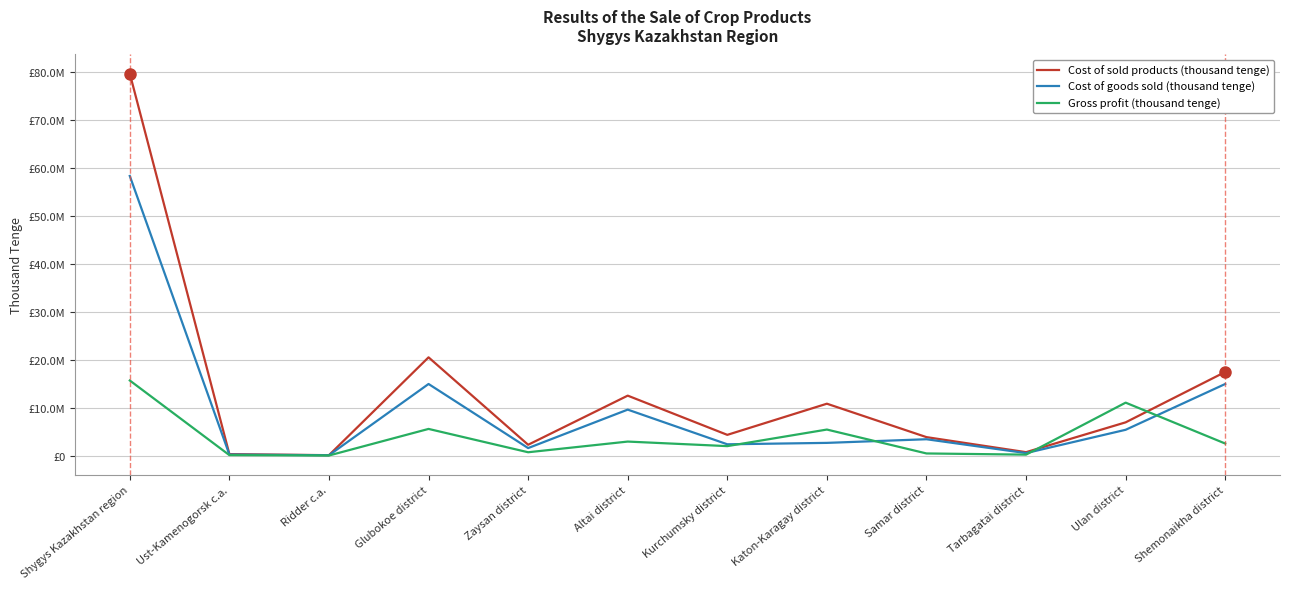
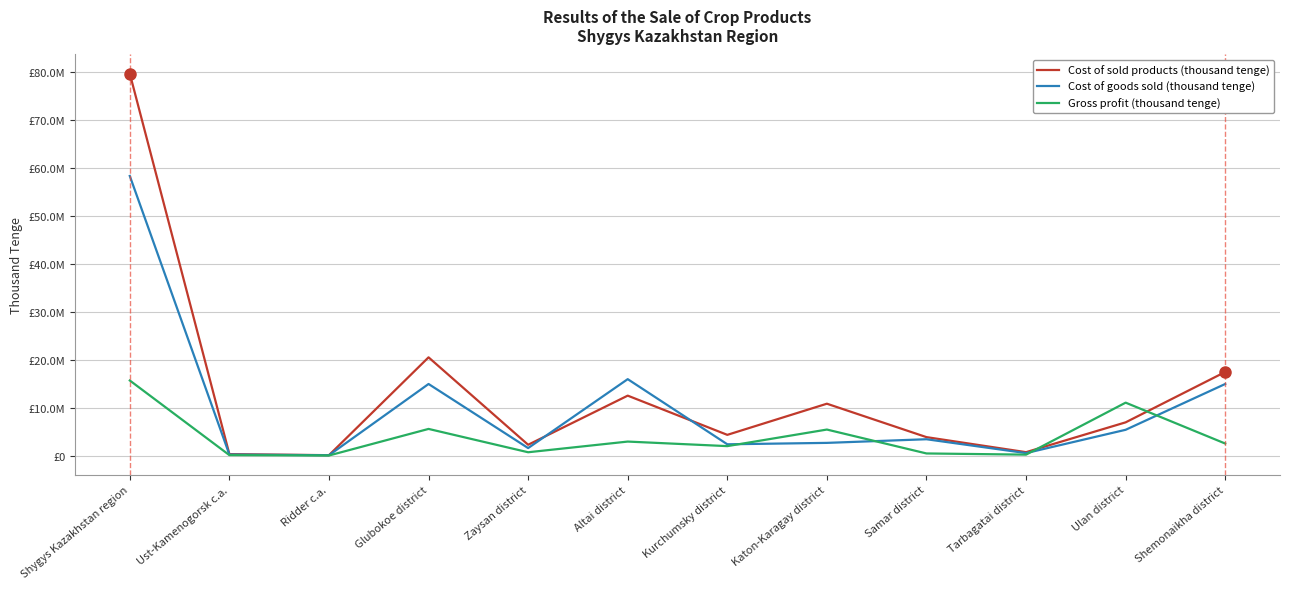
  {
    "Cost of goods sold (thousand tenge)": {
      "Shygys Kazakhstan region": "£58000000",
      "Glubokoe district": "£15000000",
      "Zaysan district": "£2000000",
-     "Altai district": "£10000000",
+     "Altai district": "£16000000",
      "Katon-Karagay district": "£3000000",
      "Ulan district": "£5000000",
      "Shemonaikha district": "£15000000"
    },
    "Gross profit (thousand tenge)": {
      "Shygys Kazakhstan region": "£16000000",
      "Glubokoe district": "£6000000",
      "Zaysan district": "£1000000",
      "Altai district": "£3000000",
      "Katon-Karagay district": "£5000000",
      "Samar district": "£0",
      "Ulan district": "£11000000",
      "Shemonaikha district": "£3000000"
    }
  }
